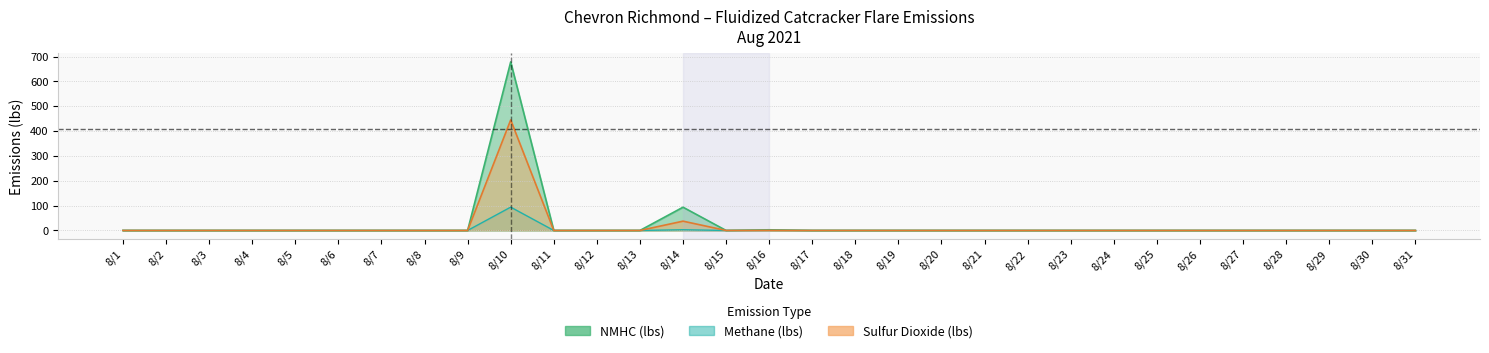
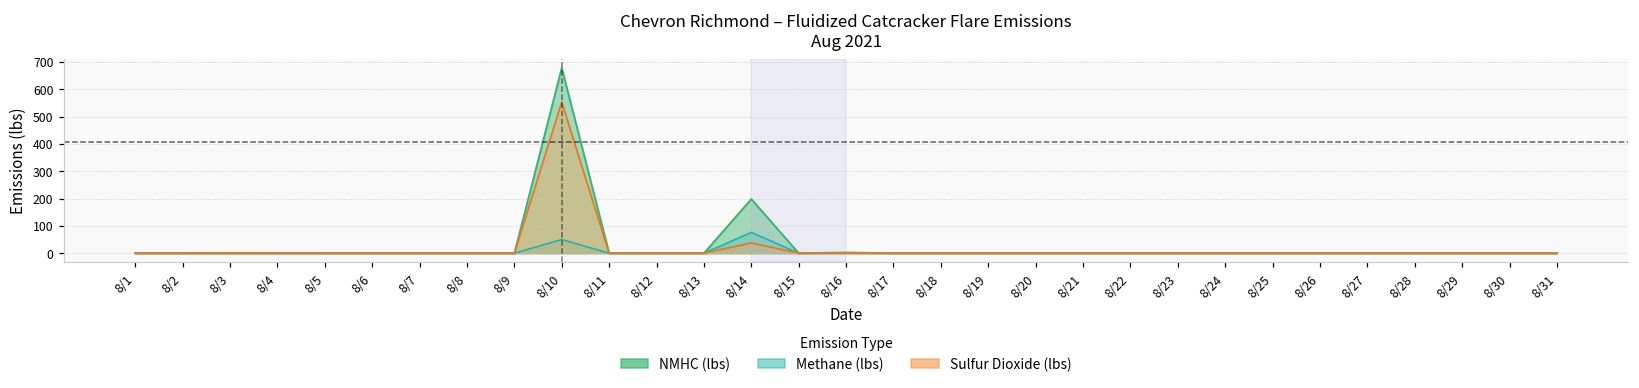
  {
    "NMHC (lbs)": {
      "8/10": 680,
-     "8/14": 90
+     "8/14": 200
    },
    "Methane (lbs)": {
-     "8/10": 90,
-     "8/14": 0
+     "8/10": 50,
+     "8/14": 80
    },
    "Sulfur Dioxide (lbs)": {
-     "8/10": 440,
+     "8/10": 550,
      "8/14": 40
    }
  }
